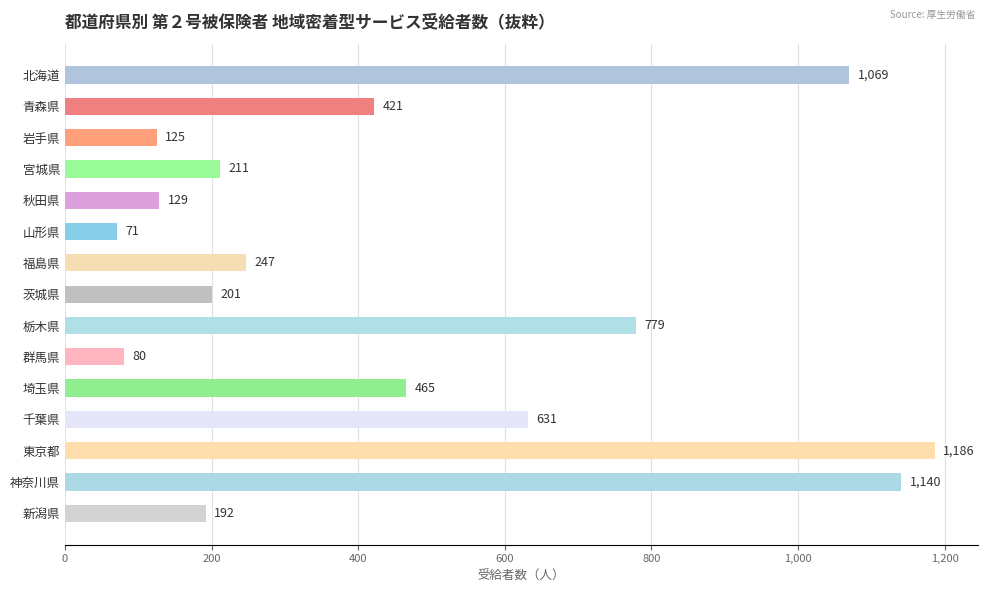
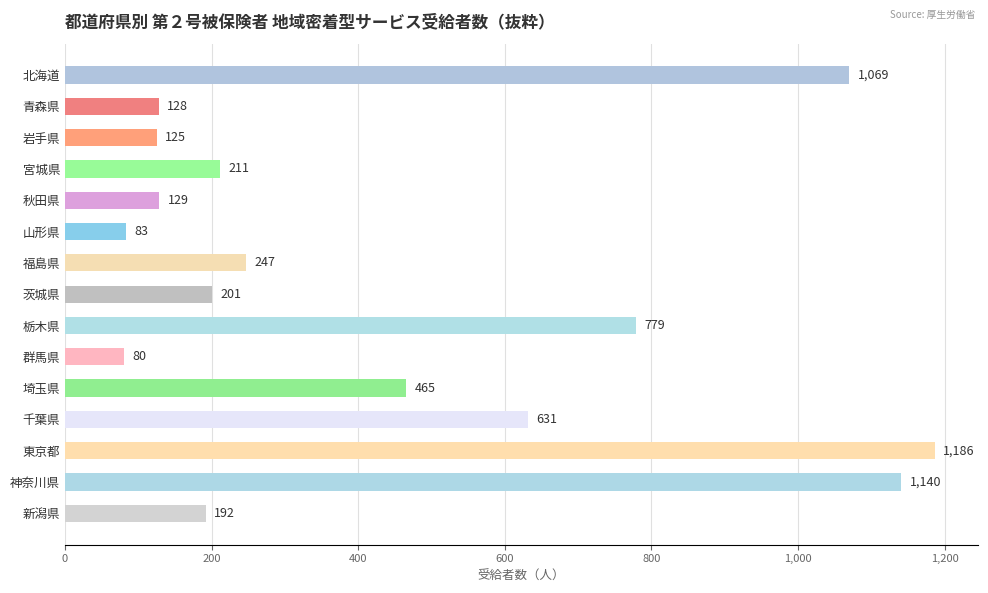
  {
    "北海道": "1,069",
-   "青森県": "421",
+   "青森県": "128",
    "岩手県": "125",
    "宮城県": "211",
    "秋田県": "129",
-   "山形県": "71",
+   "山形県": "83",
    "福島県": "247",
    "茨城県": "201",
    "栃木県": "779",
    "群馬県": "80",
    "埼玉県": "465",
    "千葉県": "631",
    "東京都": "1,186",
    "神奈川県": "1,140",
    "新潟県": "192"
  }
